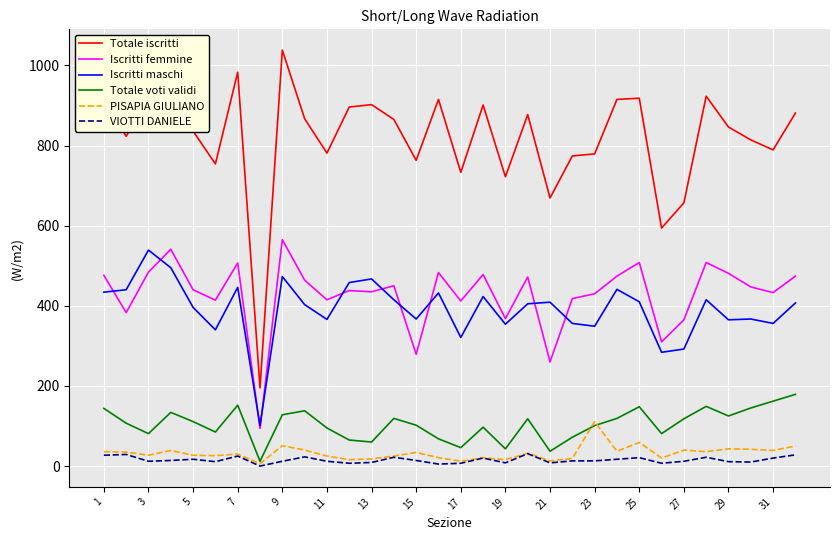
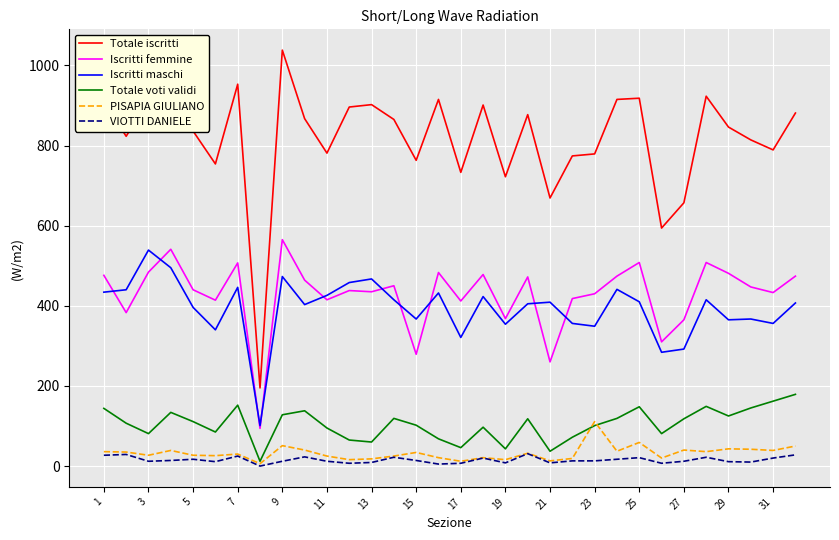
  {
    "Totale iscritti": {
-     "7": 980,
+     "7": 950,
      "9": 1040,
      "11": 780,
      "13": 900,
      "15": 760,
      "17": 730,
      "19": 720,
      "21": 670,
      "23": 780,
      "25": 920,
      "27": 660,
      "29": 850,
      "31": 790
    },
    "Iscritti femmine": {
      "1": 480,
      "3": 480,
      "5": 440,
      "7": 510,
      "9": 570,
      "11": 420,
      "13": 440,
      "15": 280,
      "17": 410,
      "19": 370,
      "21": 260,
      "23": 430,
      "25": 510,
      "27": 370,
      "29": 480,
      "31": 430
    },
    "Iscritti maschi": {
      "1": 430,
      "3": 540,
      "5": 400,
      "7": 450,
      "9": 470,
-     "11": 370,
+     "11": 430,
      "13": 470,
      "15": 370,
      "17": 320,
      "19": 350,
      "21": 410,
      "23": 350,
      "25": 410,
      "27": 290,
      "29": 370,
      "31": 360
    },
    "Totale voti validi": {
      "1": 140,
      "3": 80,
      "5": 110,
      "7": 150,
      "9": 130,
      "11": 100,
      "13": 60,
      "15": 100,
      "17": 50,
      "19": 40,
      "21": 40,
      "23": 100,
      "25": 150,
      "27": 120,
      "29": 130,
      "31": 160
    },
    "PISAPIA GIULIANO": {
      "1": 40,
      "3": 30,
      "5": 30,
      "9": 50,
      "11": 30,
      "13": 20,
      "15": 30,
      "19": 20,
      "23": 110,
      "25": 60,
      "27": 40,
      "29": 40,
      "31": 40
    },
    "VIOTTI DANIELE": {
      "1": 30,
      "3": 10,
      "5": 20,
      "9": 10,
      "11": 10,
      "13": 10,
      "15": 10,
      "19": 10,
      "23": 10,
      "25": 20,
      "27": 10,
      "29": 10,
      "31": 20
    }
  }
